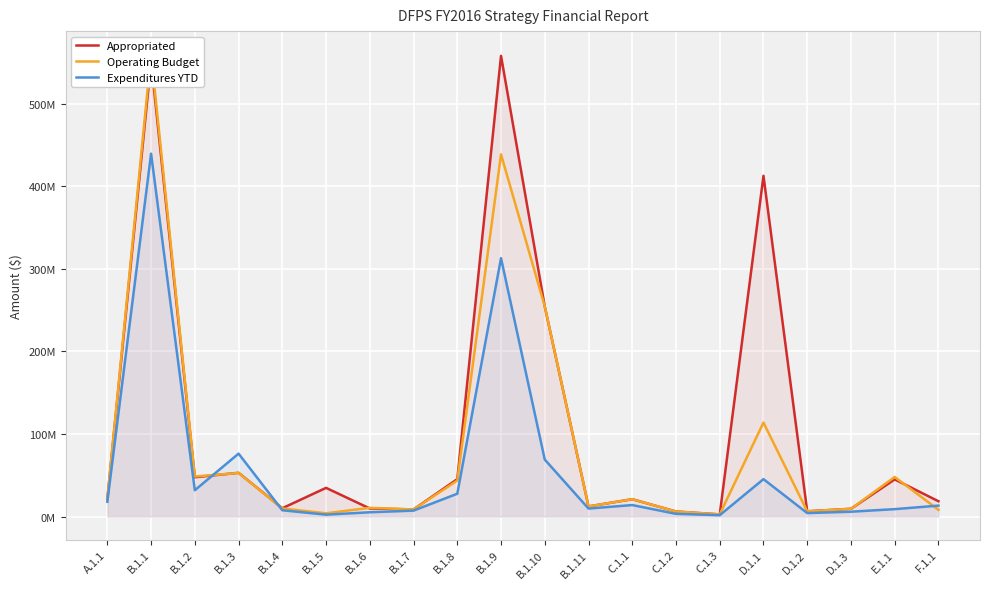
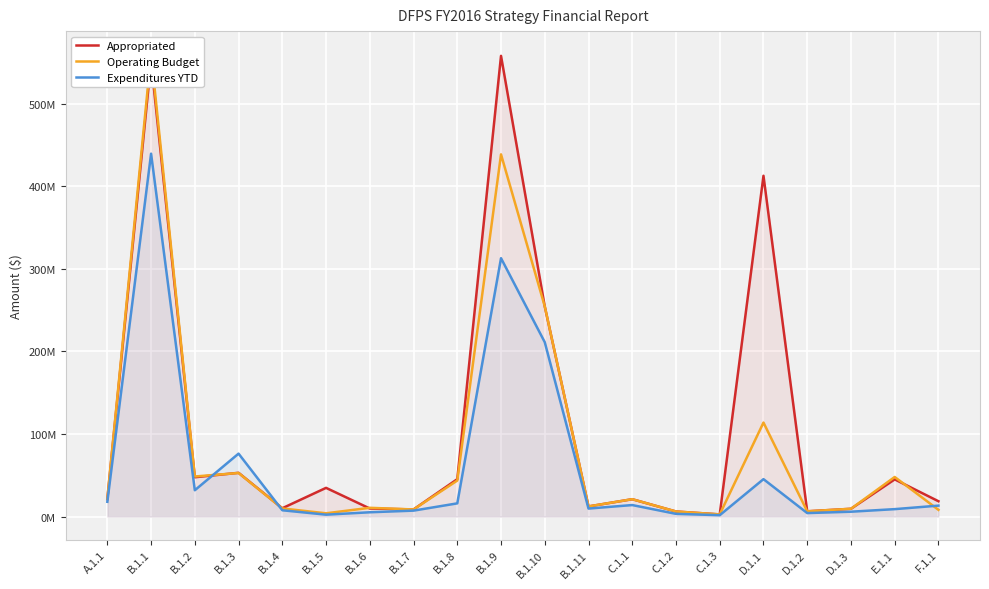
  {
    "Appropriated": {
      "B.1.5": 30000000,
      "B.1.9": 560000000,
      "D.1.1": 410000000,
      "F.1.1": 20000000
    },
    "Operating Budget": {
      "B.1.9": 440000000,
      "D.1.1": 110000000,
      "F.1.1": 10000000
    },
    "Expenditures YTD": {
      "A.1.1": 20000000,
      "B.1.1": 440000000,
      "B.1.2": 30000000,
      "B.1.3": 80000000,
      "B.1.6": 10000000,
-     "B.1.8": 30000000,
+     "B.1.8": 20000000,
      "B.1.9": 310000000,
-     "B.1.10": 70000000,
+     "B.1.10": 210000000,
      "C.1.1": 10000000,
      "D.1.1": 50000000,
      "D.1.3": 10000000,
      "E.1.1": 10000000,
      "F.1.1": 10000000
    }
  }
